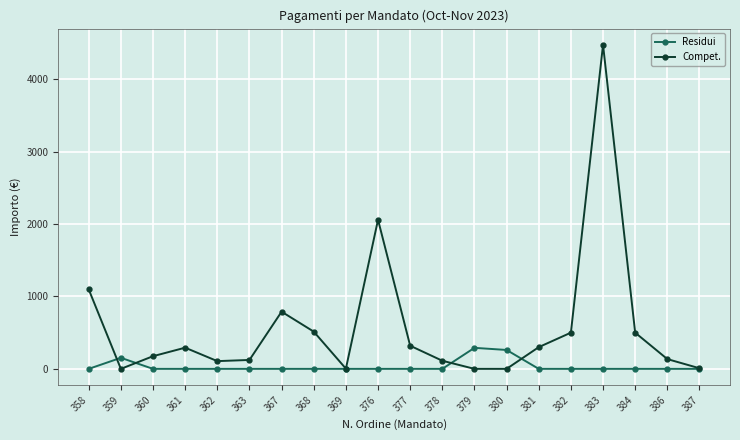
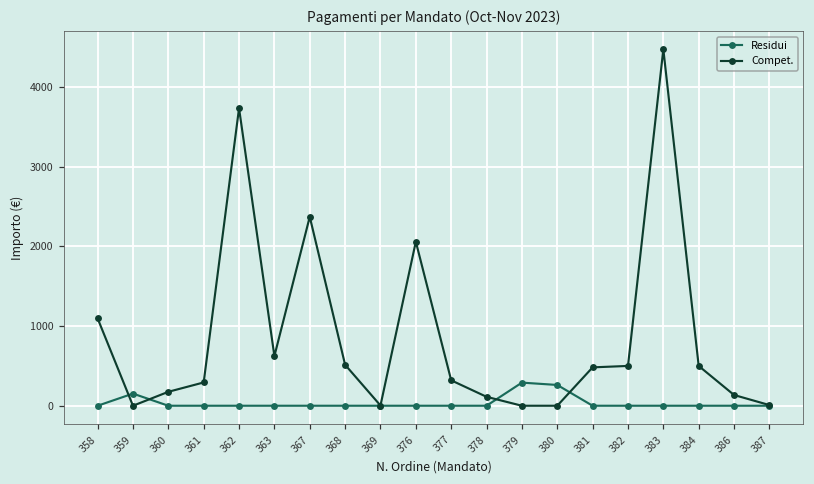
  {
    "Residui": {
      "358": 0,
      "359": 200,
      "360": 0,
      "361": 0,
      "362": 0,
      "363": 0,
      "367": 0,
      "368": 0,
      "376": 0,
      "377": 0,
      "378": 0,
      "379": 300,
      "380": 300,
      "381": 0,
      "382": 0,
      "383": 0,
      "384": 0,
      "386": 0
    },
    "Compet.": {
      "358": 1100,
      "359": 0,
      "360": 200,
      "361": 300,
-     "362": 100,
-     "363": 100,
-     "367": 800,
+     "362": 3700,
+     "363": 600,
+     "367": 2400,
      "368": 500,
      "376": 2100,
      "377": 300,
      "378": 100,
      "379": 0,
      "380": 0,
-     "381": 300,
+     "381": 500,
      "382": 500,
      "383": 4500,
      "384": 500,
      "386": 100
    }
  }
